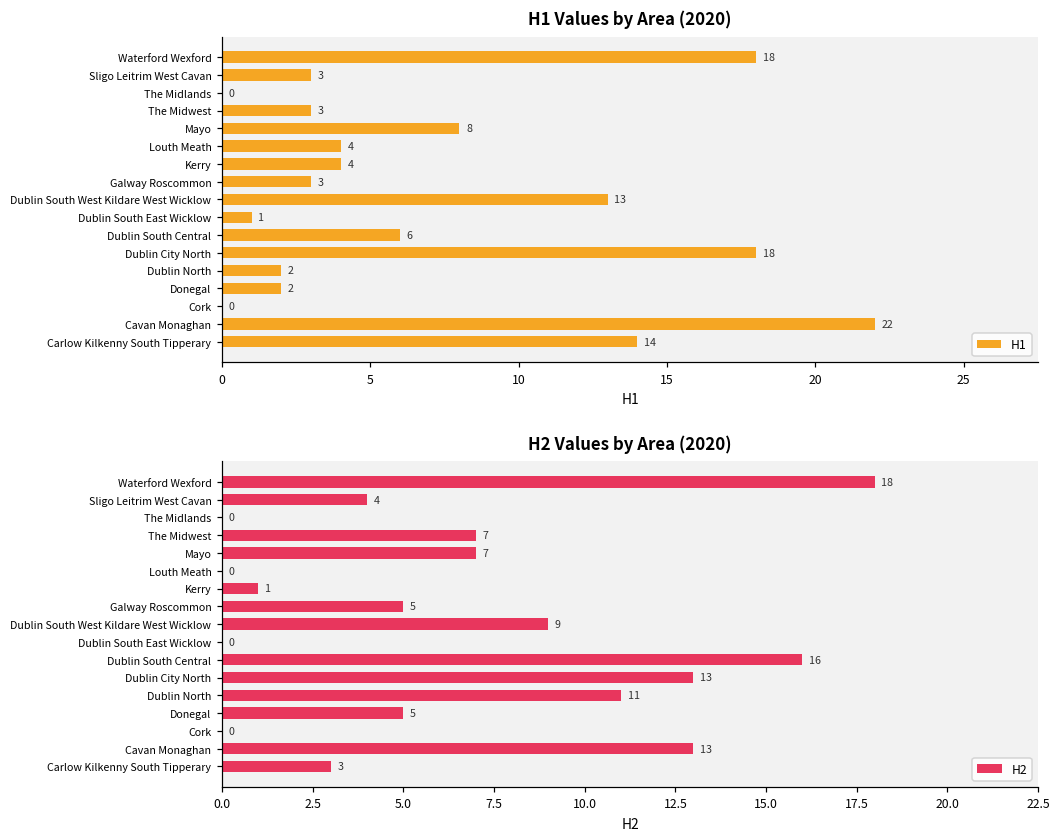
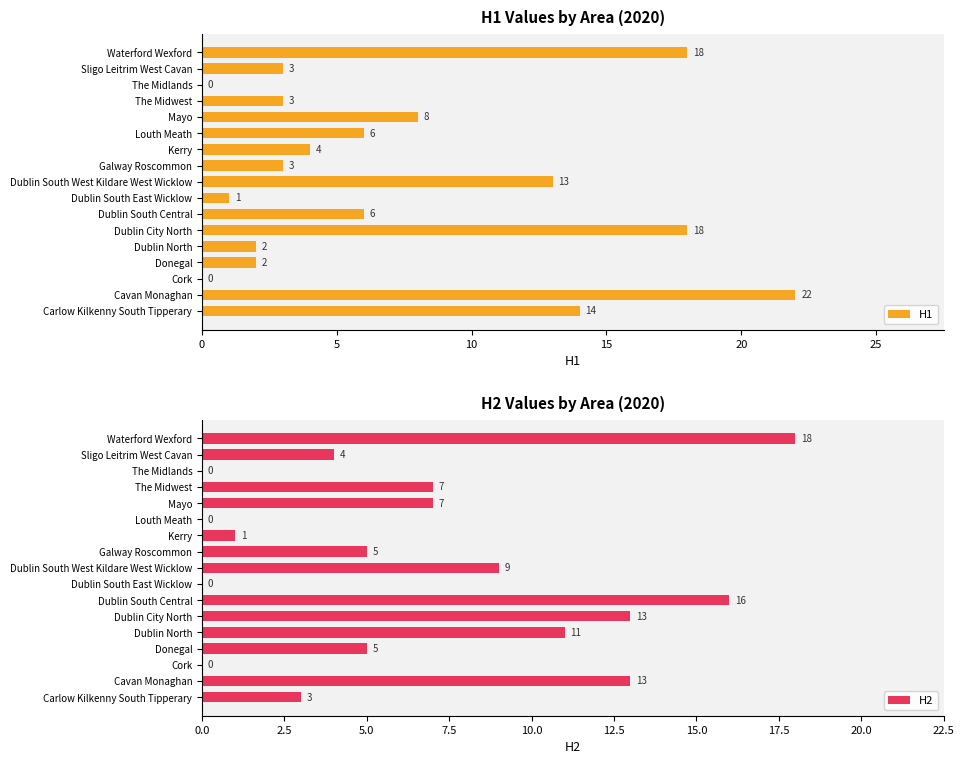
  {
    "H1 Values by Area (2020)": {
      "Waterford Wexford": 18,
      "Sligo Leitrim West Cavan": 3,
      "The Midlands": 0,
      "The Midwest": 3,
      "Mayo": 8,
-     "Louth Meath": 4,
+     "Louth Meath": 6,
      "Kerry": 4,
      "Galway Roscommon": 3,
      "Dublin South West Kildare West Wicklow": 13,
      "Dublin South East Wicklow": 1,
      "Dublin South Central": 6,
      "Dublin City North": 18,
      "Dublin North": 2,
      "Donegal": 2,
      "Cork": 0,
      "Cavan Monaghan": 22,
      "Carlow Kilkenny South Tipperary": 14
    },
    "H2 Values by Area (2020)": {
      "Waterford Wexford": 18,
      "Sligo Leitrim West Cavan": 4,
      "The Midlands": 0,
      "The Midwest": 7,
      "Mayo": 7,
      "Louth Meath": 0,
      "Kerry": 1,
      "Galway Roscommon": 5,
      "Dublin South West Kildare West Wicklow": 9,
      "Dublin South East Wicklow": 0,
      "Dublin South Central": 16,
      "Dublin City North": 13,
      "Dublin North": 11,
      "Donegal": 5,
      "Cork": 0,
      "Cavan Monaghan": 13,
      "Carlow Kilkenny South Tipperary": 3
    }
  }
